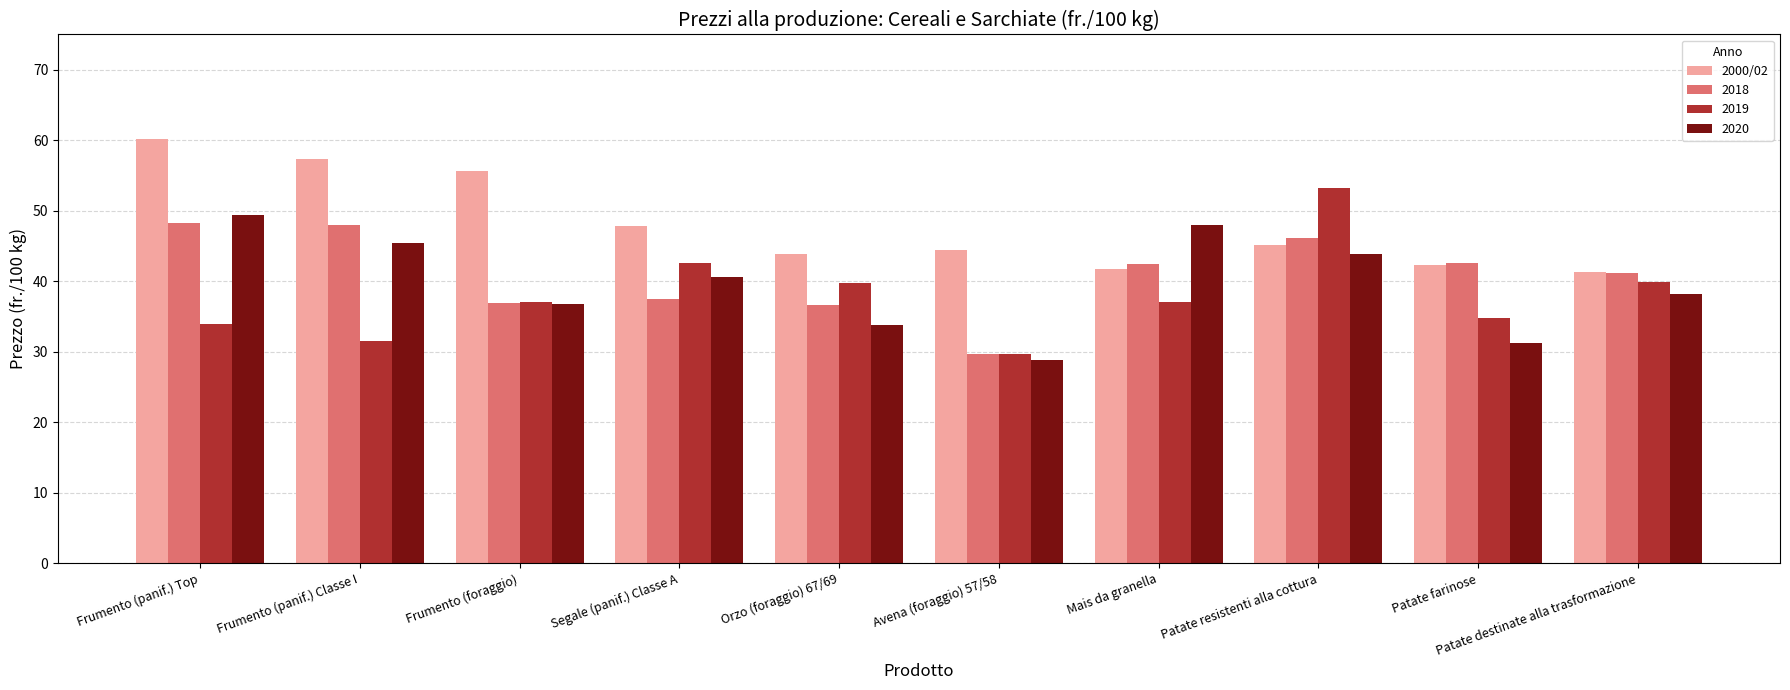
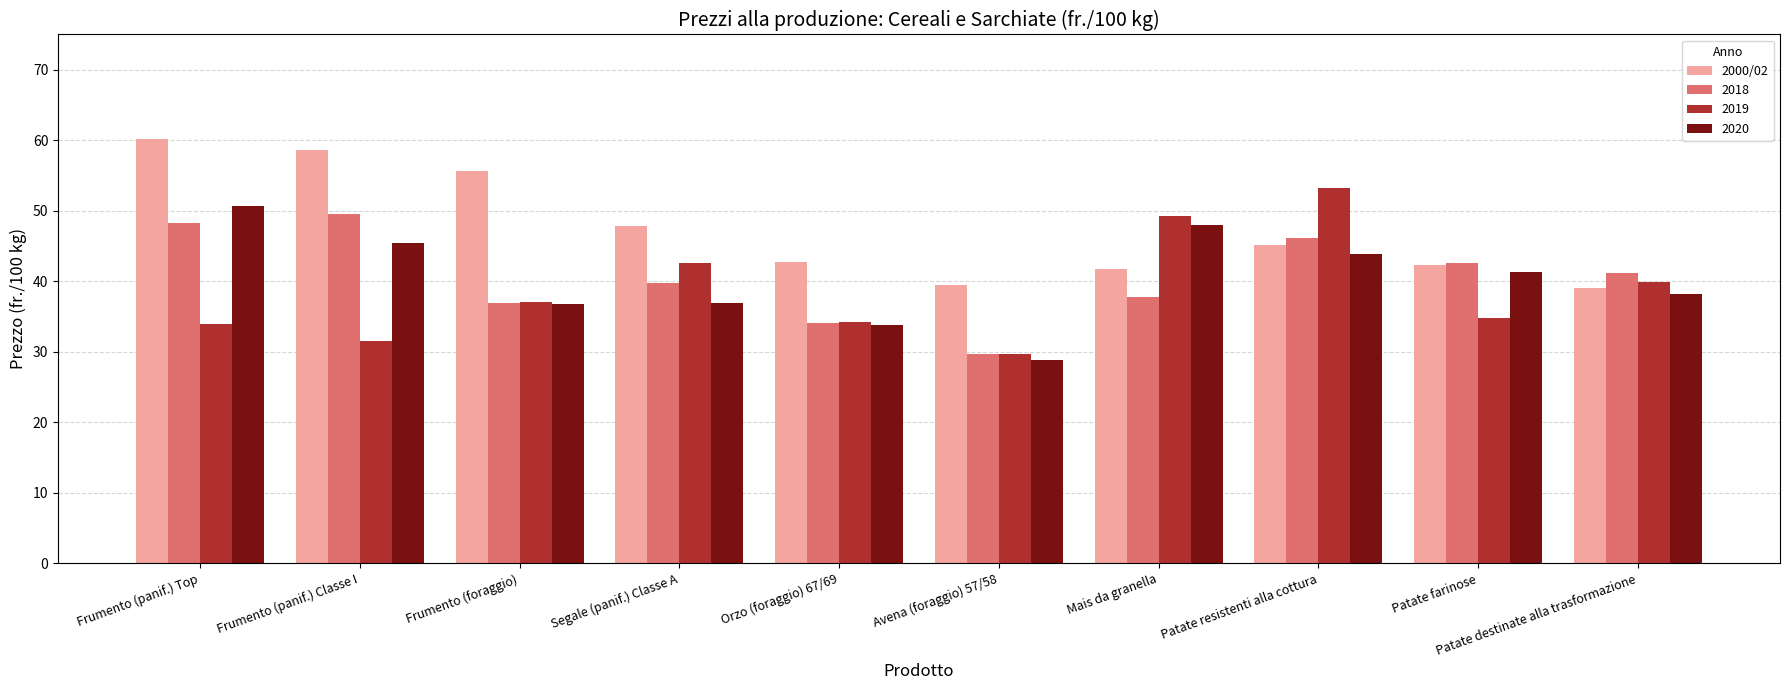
  {
    "2000/02": {
      "Frumento (panif.) Top": 60,
-     "Frumento (panif.) Classe I": 57,
+     "Frumento (panif.) Classe I": 59,
      "Frumento (foraggio)": 56,
      "Segale (panif.) Classe A": 48,
-     "Orzo (foraggio) 67/69": 44,
-     "Avena (foraggio) 57/58": 44,
+     "Orzo (foraggio) 67/69": 43,
+     "Avena (foraggio) 57/58": 39,
      "Mais da granella": 42,
      "Patate resistenti alla cottura": 45,
      "Patate farinose": 42,
-     "Patate destinate alla trasformazione": 41
+     "Patate destinate alla trasformazione": 39
    },
    "2018": {
      "Frumento (panif.) Top": 48,
-     "Frumento (panif.) Classe I": 48,
+     "Frumento (panif.) Classe I": 50,
      "Frumento (foraggio)": 37,
-     "Segale (panif.) Classe A": 38,
-     "Orzo (foraggio) 67/69": 37,
+     "Segale (panif.) Classe A": 40,
+     "Orzo (foraggio) 67/69": 34,
      "Avena (foraggio) 57/58": 30,
-     "Mais da granella": 42,
+     "Mais da granella": 38,
      "Patate resistenti alla cottura": 46,
      "Patate farinose": 43,
      "Patate destinate alla trasformazione": 41
    },
    "2019": {
      "Frumento (panif.) Top": 34,
      "Frumento (panif.) Classe I": 32,
      "Frumento (foraggio)": 37,
      "Segale (panif.) Classe A": 43,
-     "Orzo (foraggio) 67/69": 40,
+     "Orzo (foraggio) 67/69": 34,
      "Avena (foraggio) 57/58": 30,
-     "Mais da granella": 37,
+     "Mais da granella": 49,
      "Patate resistenti alla cottura": 53,
      "Patate farinose": 35,
      "Patate destinate alla trasformazione": 40
    },
    "2020": {
-     "Frumento (panif.) Top": 49,
+     "Frumento (panif.) Top": 51,
      "Frumento (panif.) Classe I": 45,
      "Frumento (foraggio)": 37,
-     "Segale (panif.) Classe A": 41,
+     "Segale (panif.) Classe A": 37,
      "Orzo (foraggio) 67/69": 34,
      "Avena (foraggio) 57/58": 29,
      "Mais da granella": 48,
      "Patate resistenti alla cottura": 44,
-     "Patate farinose": 31,
+     "Patate farinose": 41,
      "Patate destinate alla trasformazione": 38
    }
  }
